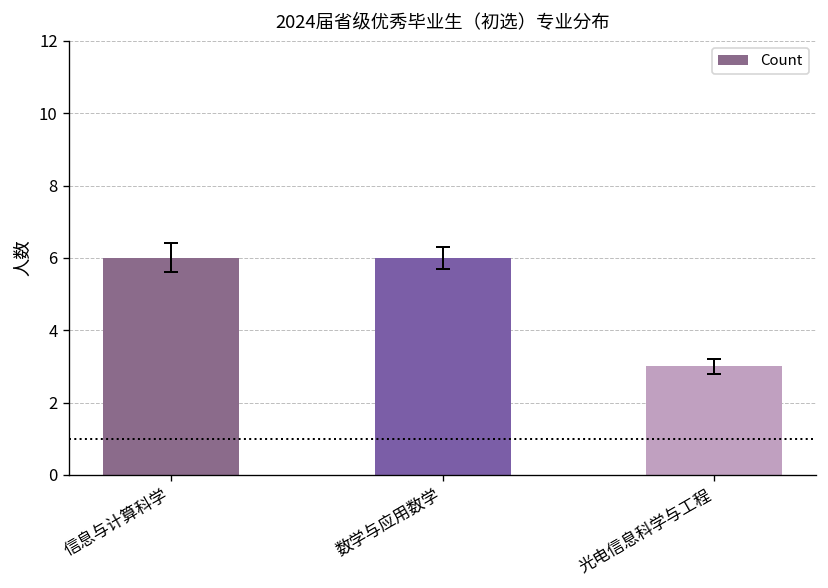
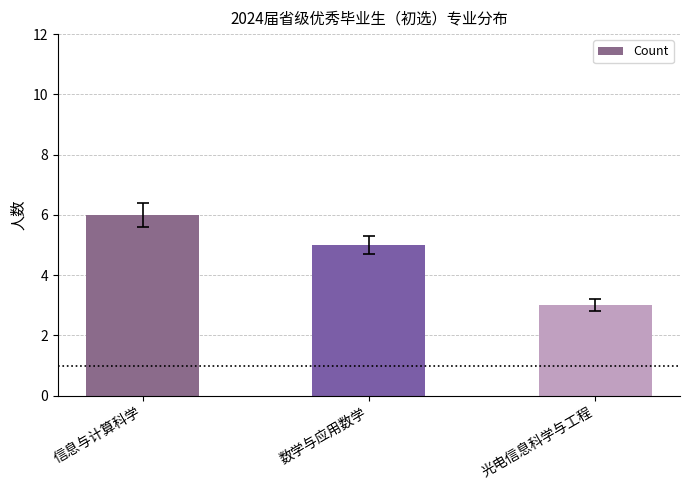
  {
    "Count": {
      "信息与计算科学": 6,
-     "数学与应用数学": 6,
+     "数学与应用数学": 5,
      "光电信息科学与工程": 3
    }
  }
